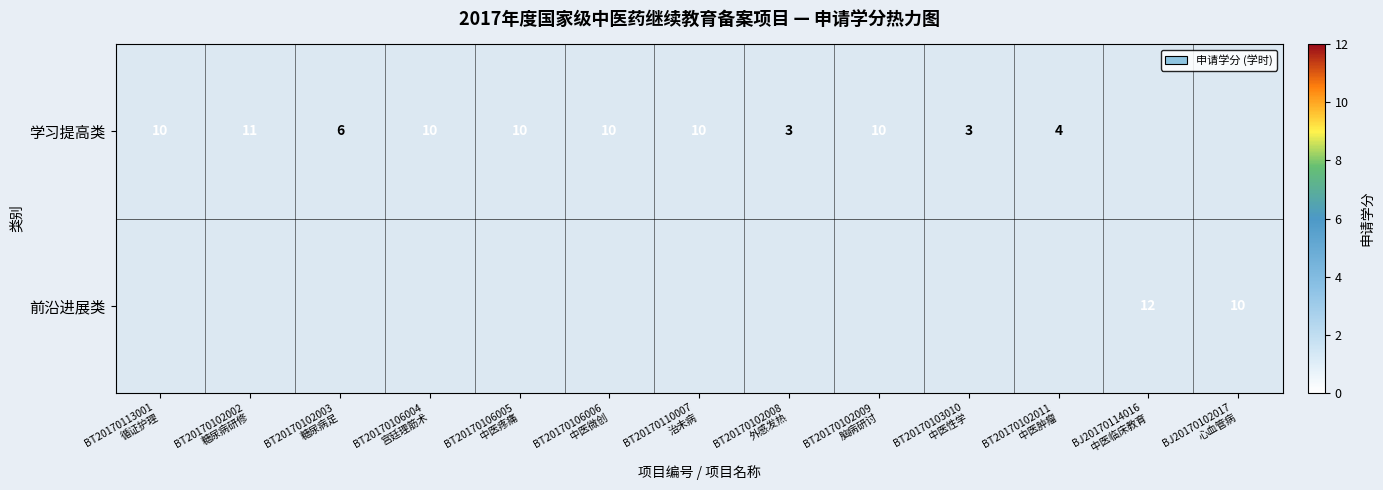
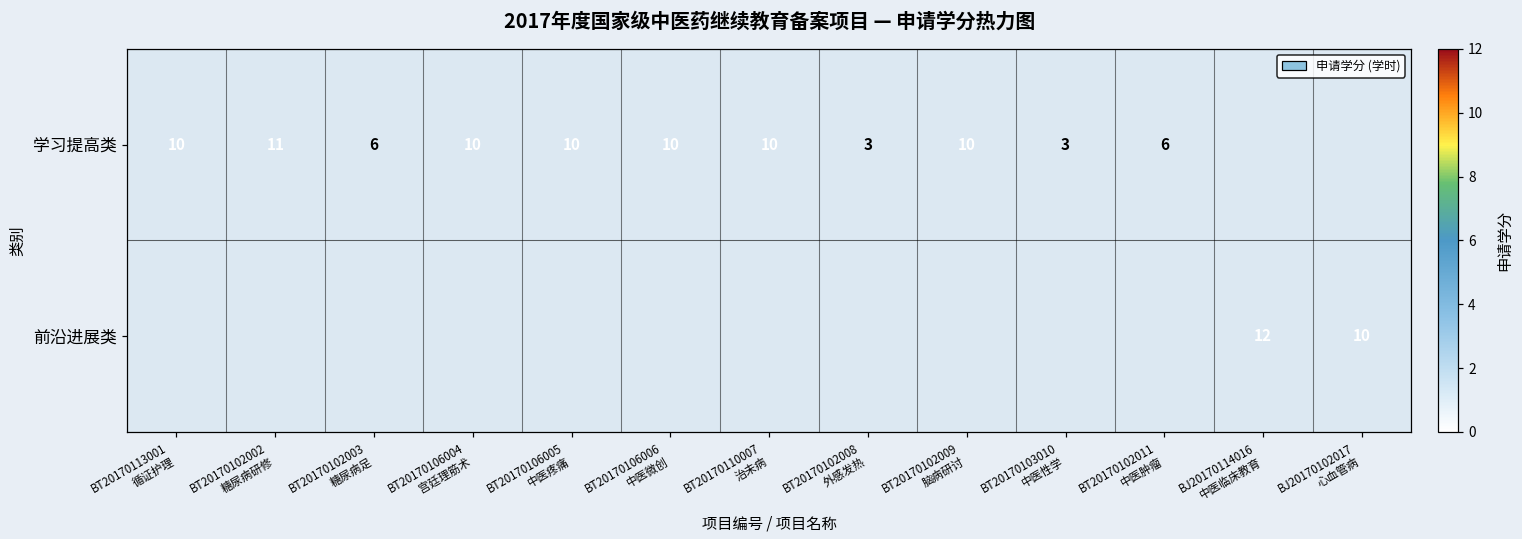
  {
    "学习提高类": {
      "BT20170102003 糖尿病足": 6,
      "BT20170102008 外感发热": 3,
      "BT20170103010 中医性学": 3,
-     "BT20170102011 中医肿瘤": 4
+     "BT20170102011 中医肿瘤": 6
    }
  }
